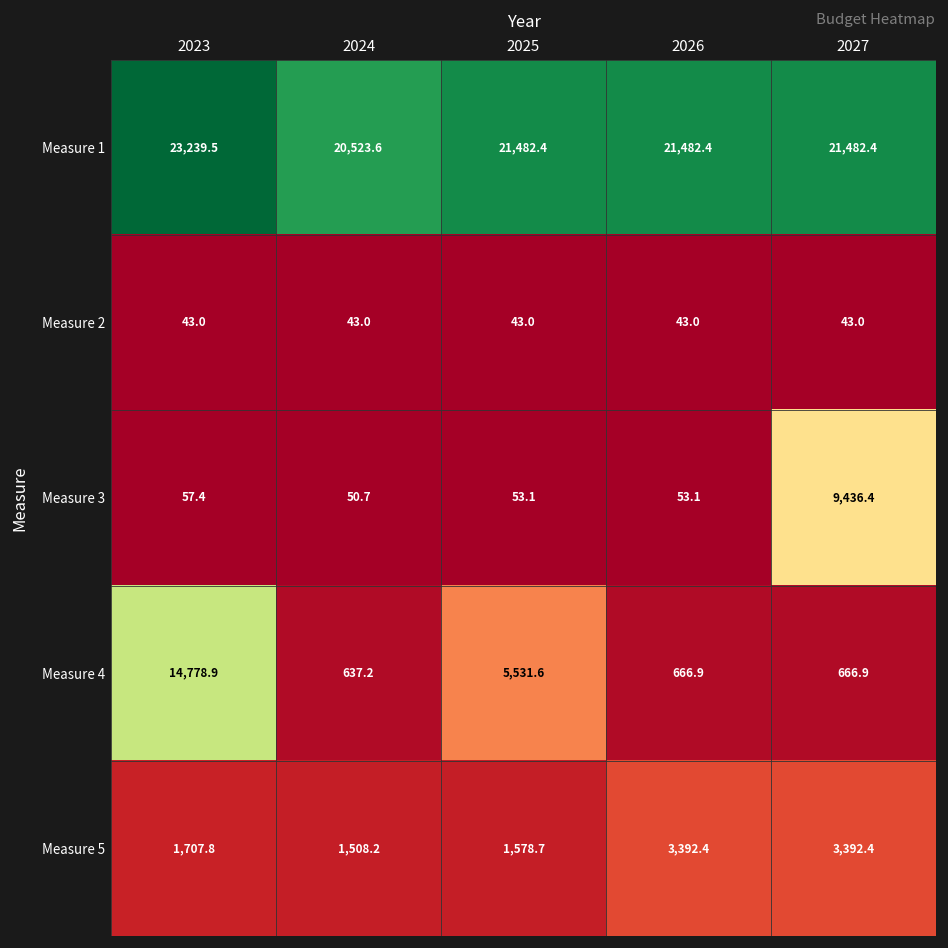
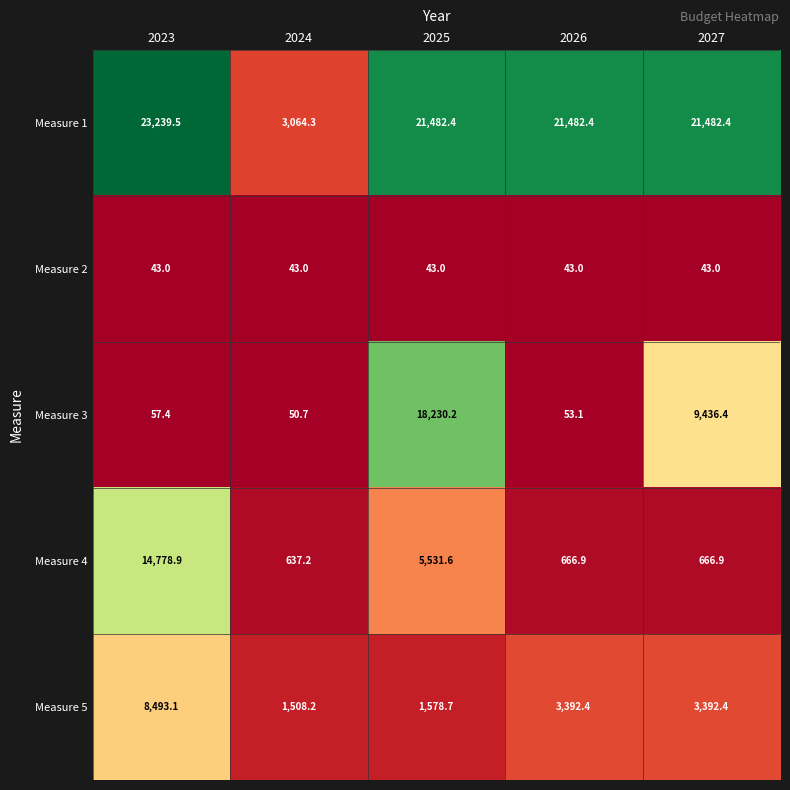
  {
    "Measure 1": {
      "2023": "23,239.5",
-     "2024": "20,523.6",
+     "2024": "3,064.3",
      "2025": "21,482.4",
      "2026": "21,482.4",
      "2027": "21,482.4"
    },
    "Measure 2": {
      "2023": "43.0",
      "2024": "43.0",
      "2025": "43.0",
      "2026": "43.0",
      "2027": "43.0"
    },
    "Measure 3": {
      "2023": "57.4",
      "2024": "50.7",
-     "2025": "53.1",
+     "2025": "18,230.2",
      "2026": "53.1",
      "2027": "9,436.4"
    },
    "Measure 4": {
      "2023": "14,778.9",
      "2024": "637.2",
      "2025": "5,531.6",
      "2026": "666.9",
      "2027": "666.9"
    },
    "Measure 5": {
-     "2023": "1,707.8",
+     "2023": "8,493.1",
      "2024": "1,508.2",
      "2025": "1,578.7",
      "2026": "3,392.4",
      "2027": "3,392.4"
    }
  }
